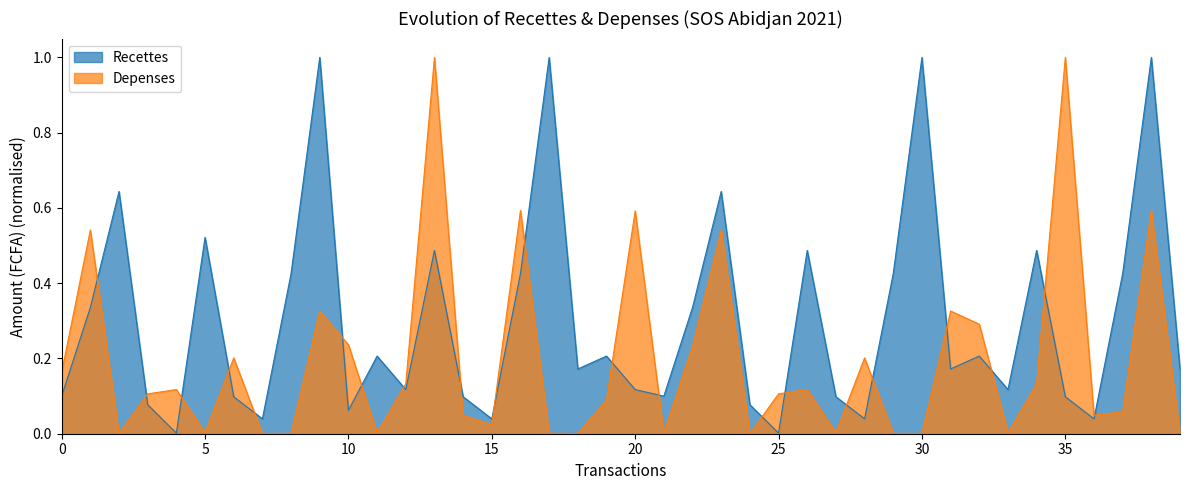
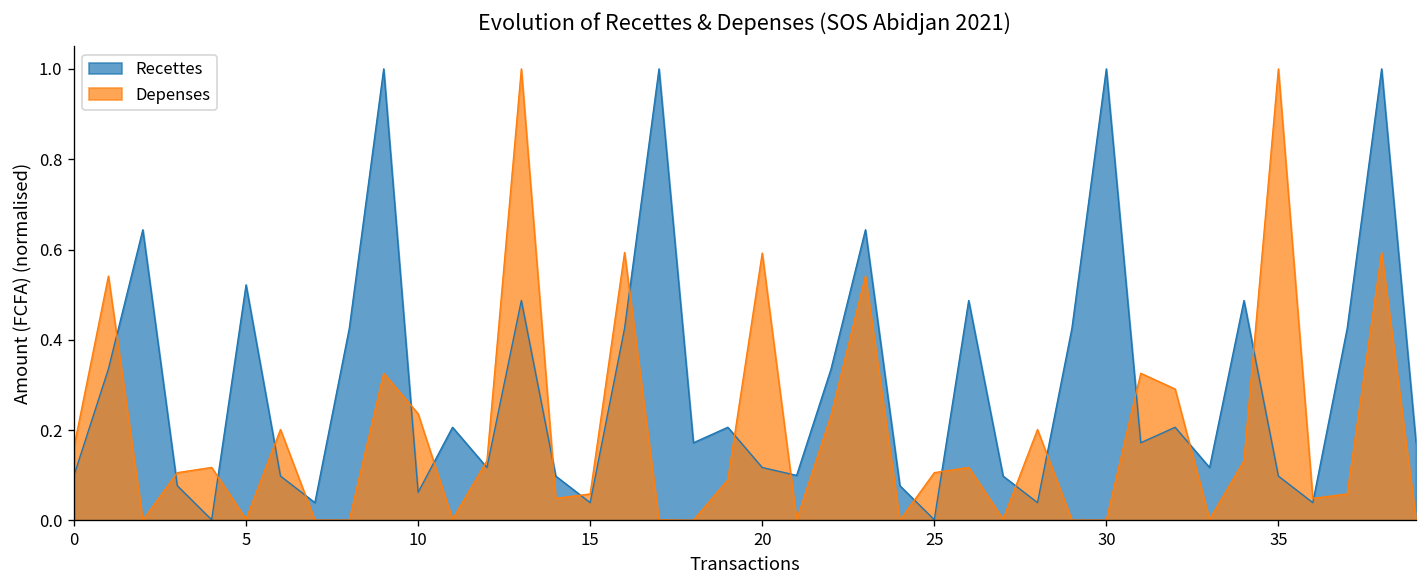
  {
    "Recettes": {
      "0": 0.10,
      "5": 0.52,
      "10": 0.06,
      "15": 0.04,
      "20": 0.12,
      "25": 0.00,
      "30": 1.00,
      "35": 0.10
    },
    "Depenses": {
      "0": 0.16,
      "5": 0.00,
      "10": 0.24,
-     "15": 0.02,
+     "15": 0.06,
      "20": 0.59,
      "25": 0.11,
      "30": 0.00,
      "35": 1.00
    }
  }
